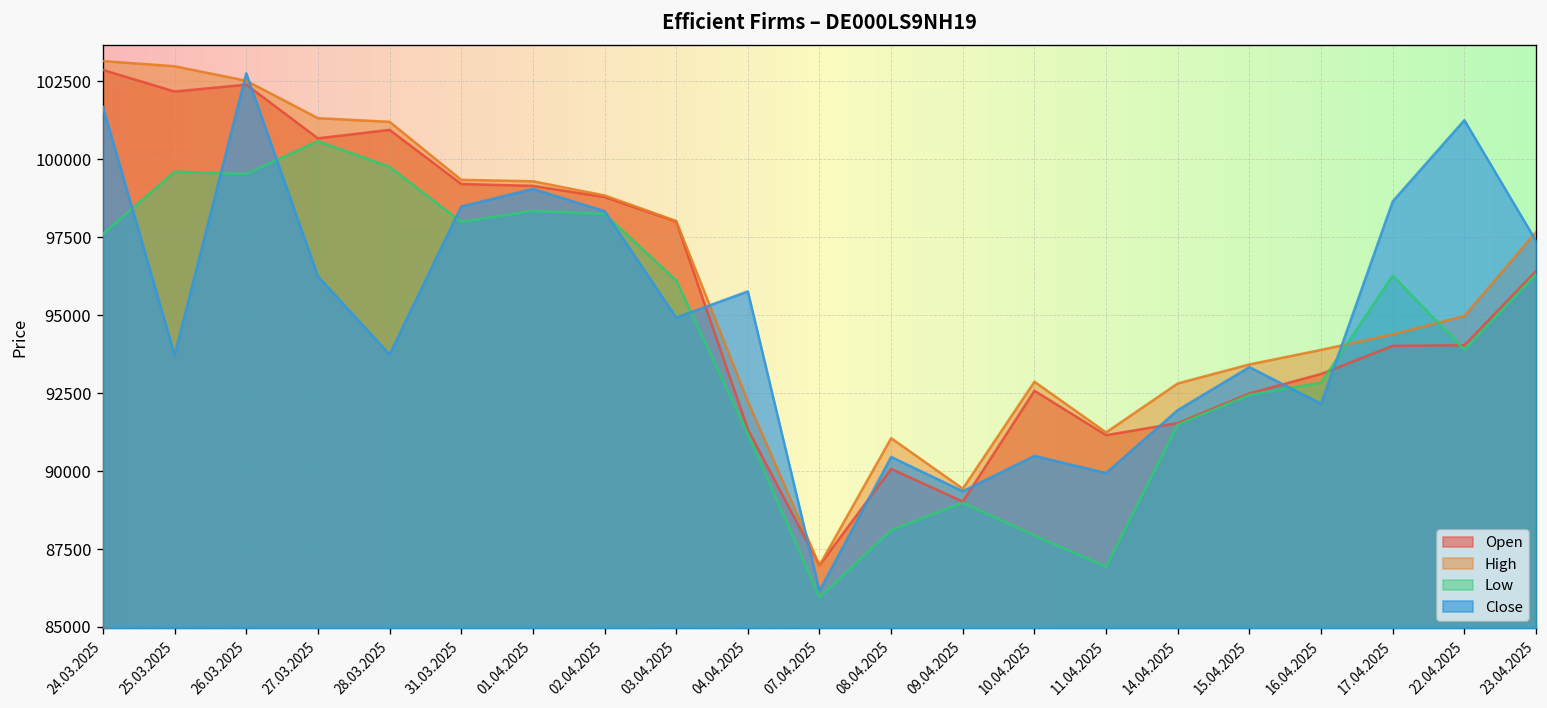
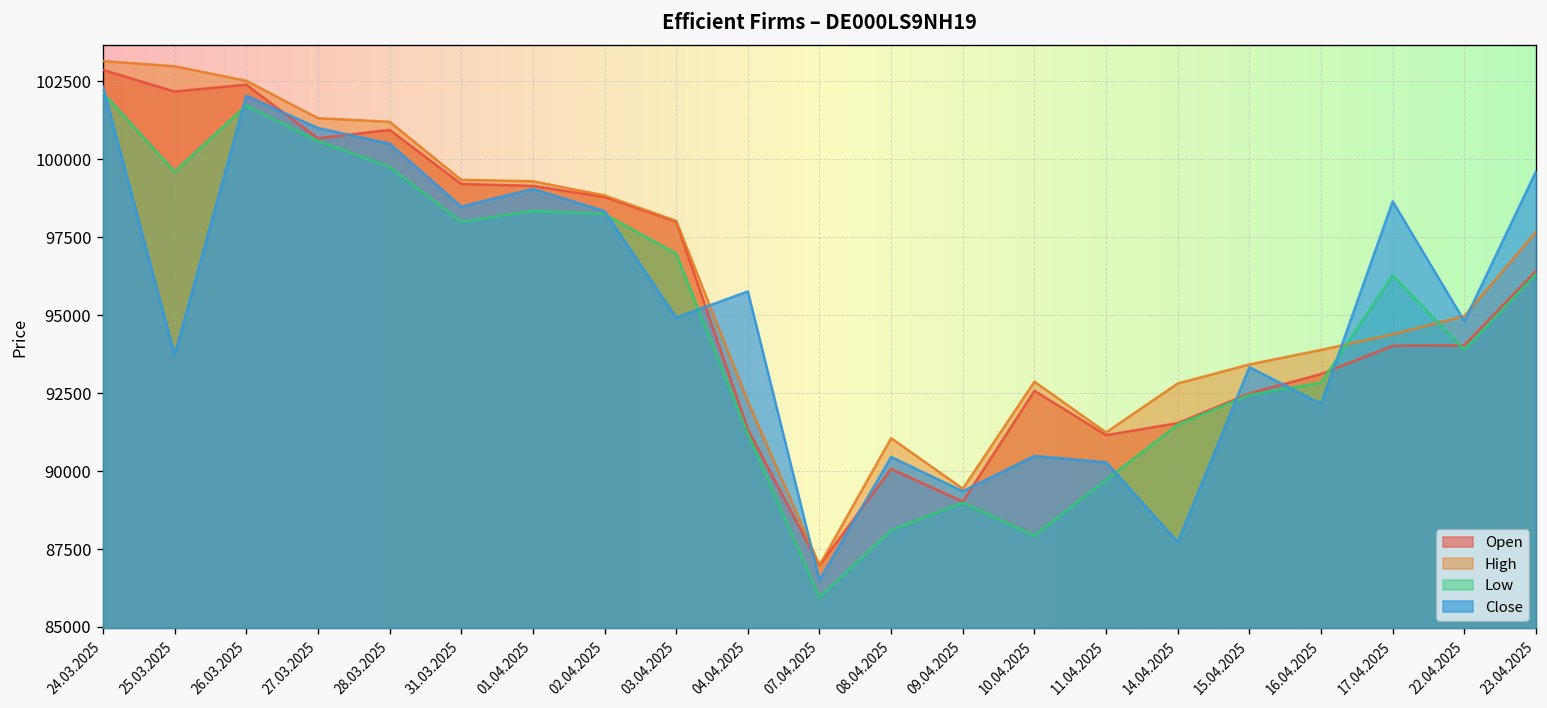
  {
    "Low": {
-     "24.03.2025": 97600,
+     "24.03.2025": 102100,
      "25.03.2025": 99600,
-     "26.03.2025": 99500,
+     "26.03.2025": 101700,
      "28.03.2025": 99800,
      "31.03.2025": 98000,
      "01.04.2025": 98300,
-     "03.04.2025": 96100,
+     "03.04.2025": 97000,
      "04.04.2025": 91200,
      "07.04.2025": 86000,
      "08.04.2025": 88100,
      "10.04.2025": 87900,
-     "11.04.2025": 86900,
+     "11.04.2025": 89700,
      "16.04.2025": 92800,
      "17.04.2025": 96300,
      "22.04.2025": 93900,
      "23.04.2025": 96300
    },
    "Close": {
-     "24.03.2025": 101700,
+     "24.03.2025": 102300,
      "25.03.2025": 93700,
-     "26.03.2025": 102800,
-     "27.03.2025": 96300,
-     "28.03.2025": 93700,
+     "26.03.2025": 102000,
+     "27.03.2025": 101000,
+     "28.03.2025": 100500,
      "31.03.2025": 98500,
      "03.04.2025": 94900,
      "04.04.2025": 95800,
-     "07.04.2025": 86200,
+     "07.04.2025": 86500,
      "08.04.2025": 90500,
      "10.04.2025": 90500,
-     "11.04.2025": 89900,
-     "14.04.2025": 92000,
+     "11.04.2025": 90300,
+     "14.04.2025": 87700,
      "16.04.2025": 92200,
      "17.04.2025": 98700,
-     "22.04.2025": 101300,
-     "23.04.2025": 97400
+     "22.04.2025": 94800,
+     "23.04.2025": 99600
    }
  }
